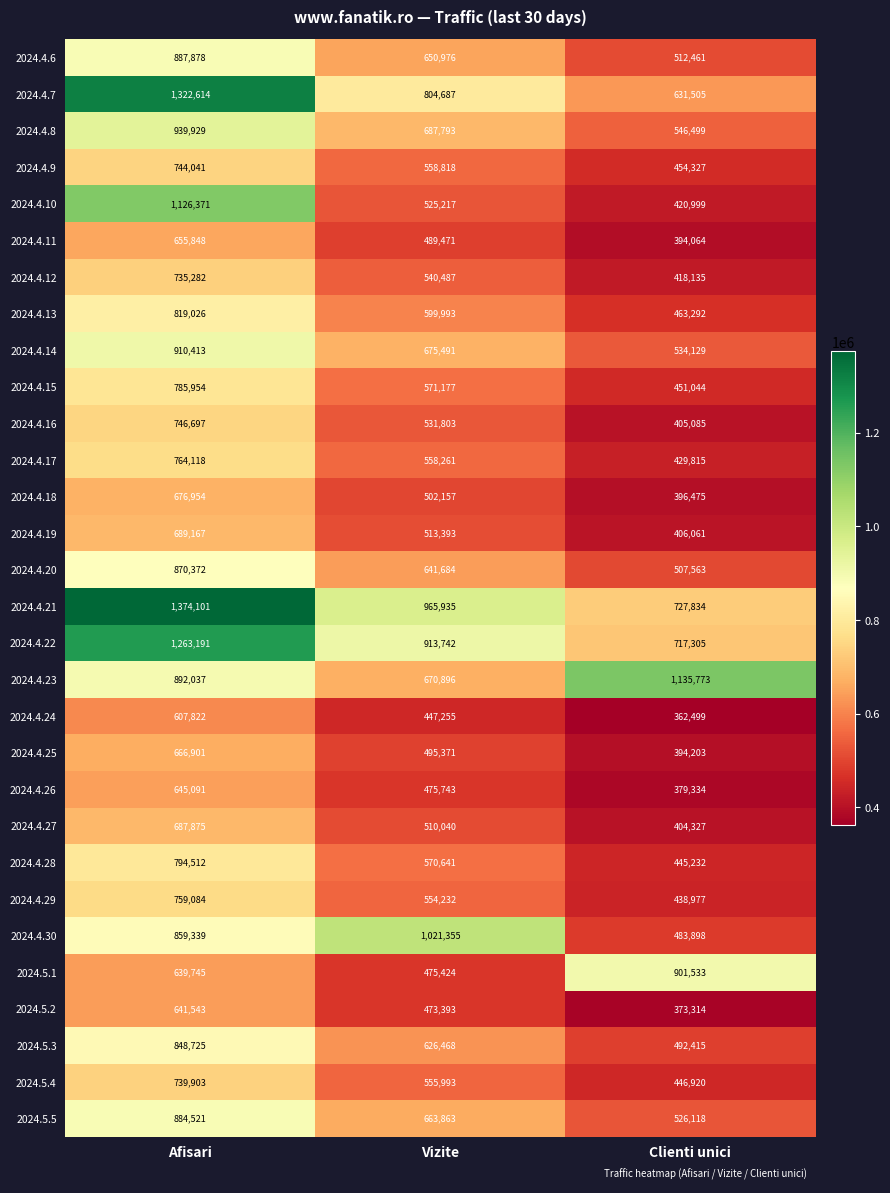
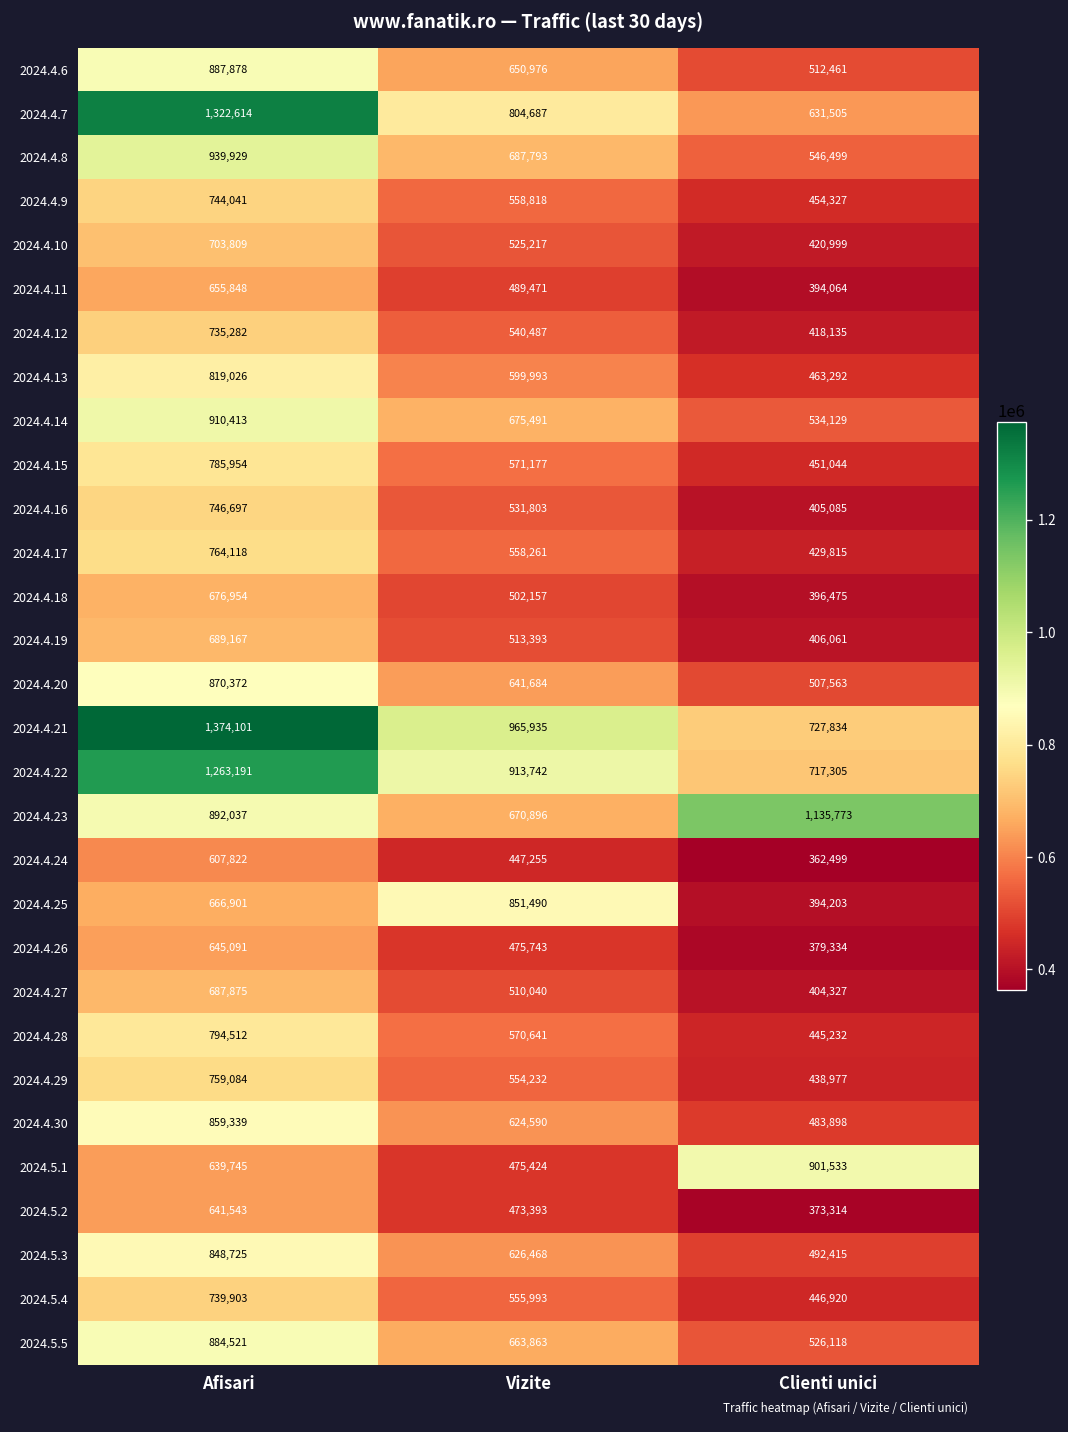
  {
    "2024.4.6": {
      "Afisari": "887,878",
      "Vizite": "650,976",
      "Clienti unici": "512,461"
    },
    "2024.4.7": {
      "Afisari": "1,322,614",
      "Vizite": "804,687",
      "Clienti unici": "631,505"
    },
    "2024.4.8": {
      "Afisari": "939,929",
      "Vizite": "687,793",
      "Clienti unici": "546,499"
    },
    "2024.4.9": {
      "Afisari": "744,041",
      "Vizite": "558,818",
      "Clienti unici": "454,327"
    },
    "2024.4.10": {
-     "Afisari": "1,126,371",
+     "Afisari": "703,809",
      "Vizite": "525,217",
      "Clienti unici": "420,999"
    },
    "2024.4.11": {
      "Afisari": "655,848",
      "Vizite": "489,471",
      "Clienti unici": "394,064"
    },
    "2024.4.12": {
      "Afisari": "735,282",
      "Vizite": "540,487",
      "Clienti unici": "418,135"
    },
    "2024.4.13": {
      "Afisari": "819,026",
      "Vizite": "599,993",
      "Clienti unici": "463,292"
    },
    "2024.4.14": {
      "Afisari": "910,413",
      "Vizite": "675,491",
      "Clienti unici": "534,129"
    },
    "2024.4.15": {
      "Afisari": "785,954",
      "Vizite": "571,177",
      "Clienti unici": "451,044"
    },
    "2024.4.16": {
      "Afisari": "746,697",
      "Vizite": "531,803",
      "Clienti unici": "405,085"
    },
    "2024.4.17": {
      "Afisari": "764,118",
      "Vizite": "558,261",
      "Clienti unici": "429,815"
    },
    "2024.4.18": {
      "Afisari": "676,954",
      "Vizite": "502,157",
      "Clienti unici": "396,475"
    },
    "2024.4.19": {
      "Afisari": "689,167",
      "Vizite": "513,393",
      "Clienti unici": "406,061"
    },
    "2024.4.20": {
      "Afisari": "870,372",
      "Vizite": "641,684",
      "Clienti unici": "507,563"
    },
    "2024.4.21": {
      "Afisari": "1,374,101",
      "Vizite": "965,935",
      "Clienti unici": "727,834"
    },
    "2024.4.22": {
      "Afisari": "1,263,191",
      "Vizite": "913,742",
      "Clienti unici": "717,305"
    },
    "2024.4.23": {
      "Afisari": "892,037",
      "Vizite": "670,896",
      "Clienti unici": "1,135,773"
    },
    "2024.4.24": {
      "Afisari": "607,822",
      "Vizite": "447,255",
      "Clienti unici": "362,499"
    },
    "2024.4.25": {
      "Afisari": "666,901",
-     "Vizite": "495,371",
+     "Vizite": "851,490",
      "Clienti unici": "394,203"
    },
    "2024.4.26": {
      "Afisari": "645,091",
      "Vizite": "475,743",
      "Clienti unici": "379,334"
    },
    "2024.4.27": {
      "Afisari": "687,875",
      "Vizite": "510,040",
      "Clienti unici": "404,327"
    },
    "2024.4.28": {
      "Afisari": "794,512",
      "Vizite": "570,641",
      "Clienti unici": "445,232"
    },
    "2024.4.29": {
      "Afisari": "759,084",
      "Vizite": "554,232",
      "Clienti unici": "438,977"
    },
    "2024.4.30": {
      "Afisari": "859,339",
-     "Vizite": "1,021,355",
+     "Vizite": "624,590",
      "Clienti unici": "483,898"
    },
    "2024.5.1": {
      "Afisari": "639,745",
      "Vizite": "475,424",
      "Clienti unici": "901,533"
    },
    "2024.5.2": {
      "Afisari": "641,543",
      "Vizite": "473,393",
      "Clienti unici": "373,314"
    },
    "2024.5.3": {
      "Afisari": "848,725",
      "Vizite": "626,468",
      "Clienti unici": "492,415"
    },
    "2024.5.4": {
      "Afisari": "739,903",
      "Vizite": "555,993",
      "Clienti unici": "446,920"
    },
    "2024.5.5": {
      "Afisari": "884,521",
      "Vizite": "663,863",
      "Clienti unici": "526,118"
    }
  }
